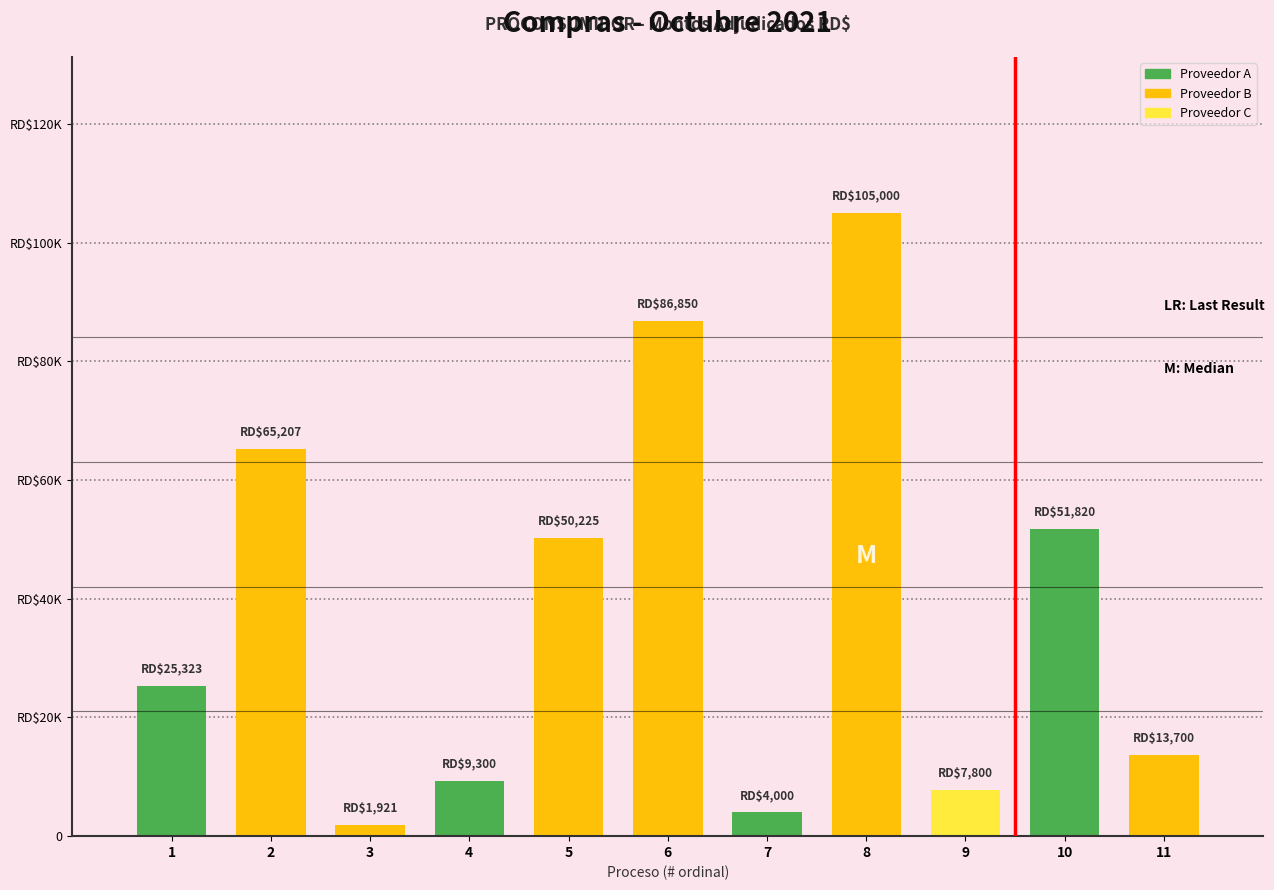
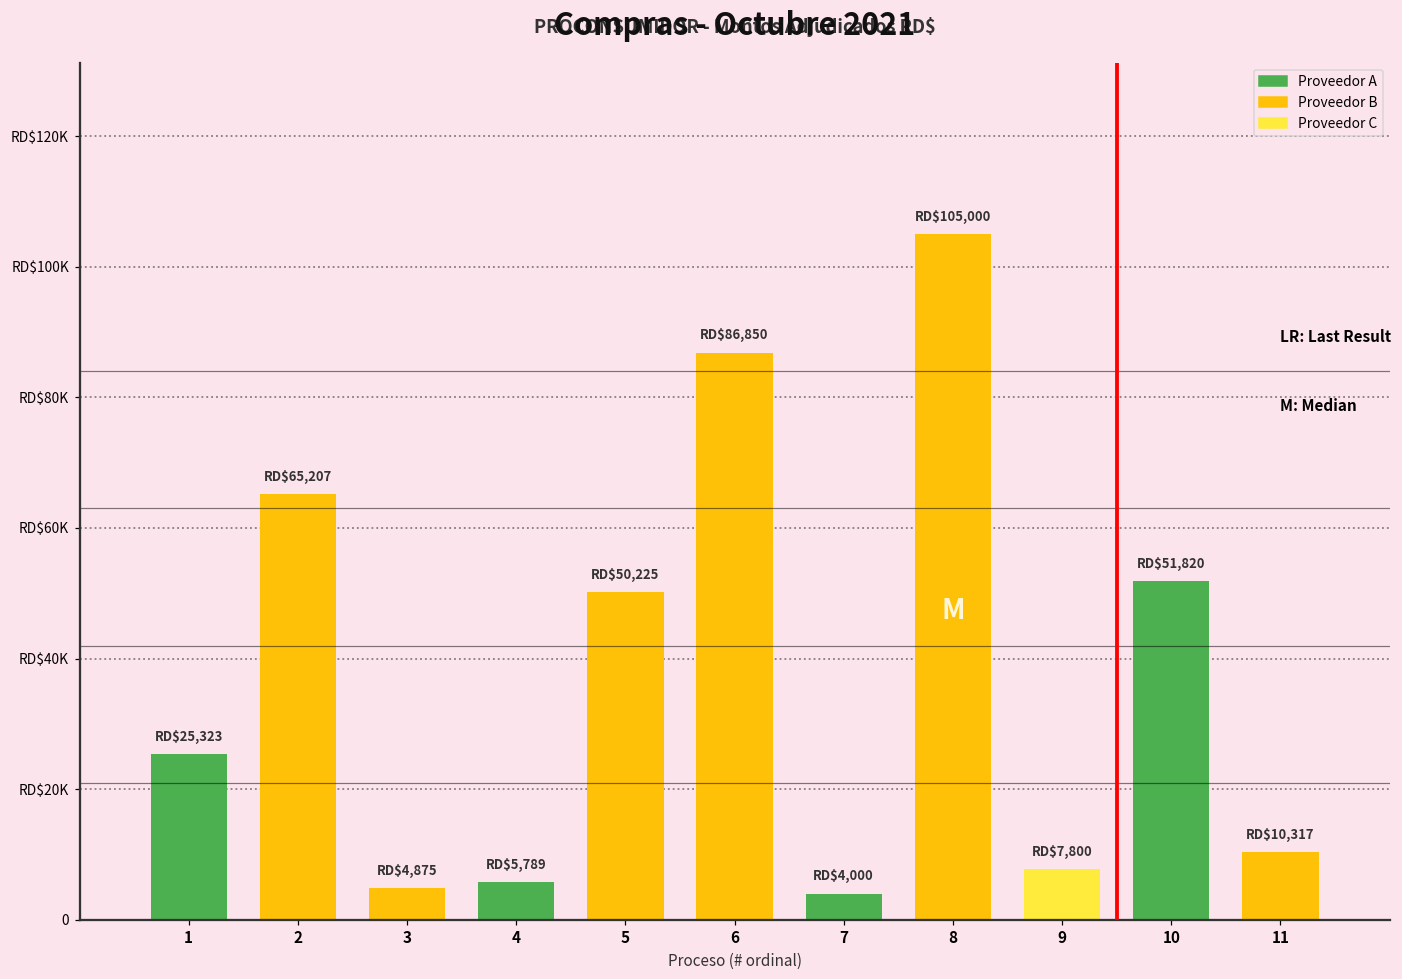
  {
    "1": "$25,323",
    "2": "$65,207",
-   "3": "$1,921",
-   "4": "$9,300",
+   "3": "$4,875",
+   "4": "$5,789",
    "5": "$50,225",
    "6": "$86,850",
    "7": "$4,000",
    "8": "$105,000",
    "9": "$7,800",
    "10": "$51,820",
-   "11": "$13,700"
+   "11": "$10,317"
  }
